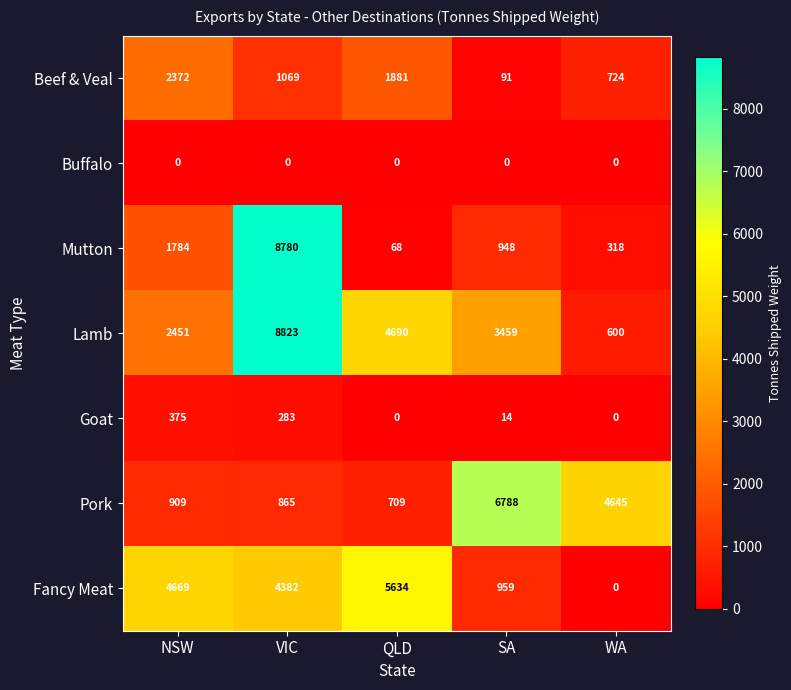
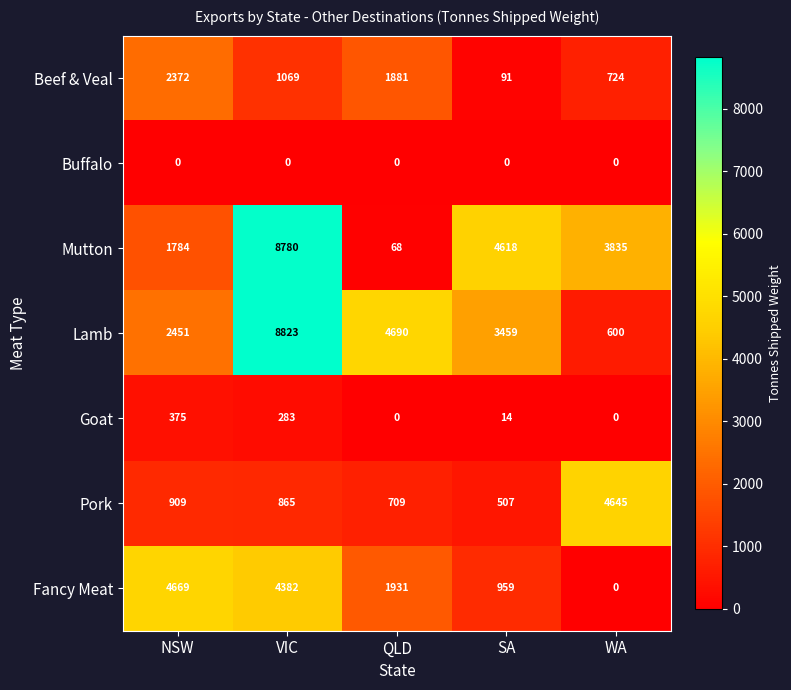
  {
    "Beef & Veal": {
      "NSW": 2372,
      "VIC": 1069,
      "QLD": 1881,
      "SA": 91,
      "WA": 724
    },
    "Buffalo": {
      "NSW": 0,
      "VIC": 0,
      "QLD": 0,
      "SA": 0,
      "WA": 0
    },
    "Mutton": {
      "NSW": 1784,
      "VIC": 8780,
      "QLD": 68,
-     "SA": 948,
-     "WA": 318
+     "SA": 4618,
+     "WA": 3835
    },
    "Lamb": {
      "NSW": 2451,
      "VIC": 8823,
      "QLD": 4690,
      "SA": 3459,
      "WA": 600
    },
    "Goat": {
      "NSW": 375,
      "VIC": 283,
      "QLD": 0,
      "SA": 14,
      "WA": 0
    },
    "Pork": {
      "NSW": 909,
      "VIC": 865,
      "QLD": 709,
-     "SA": 6788,
+     "SA": 507,
      "WA": 4645
    },
    "Fancy Meat": {
      "NSW": 4669,
      "VIC": 4382,
-     "QLD": 5634,
+     "QLD": 1931,
      "SA": 959,
      "WA": 0
    }
  }
